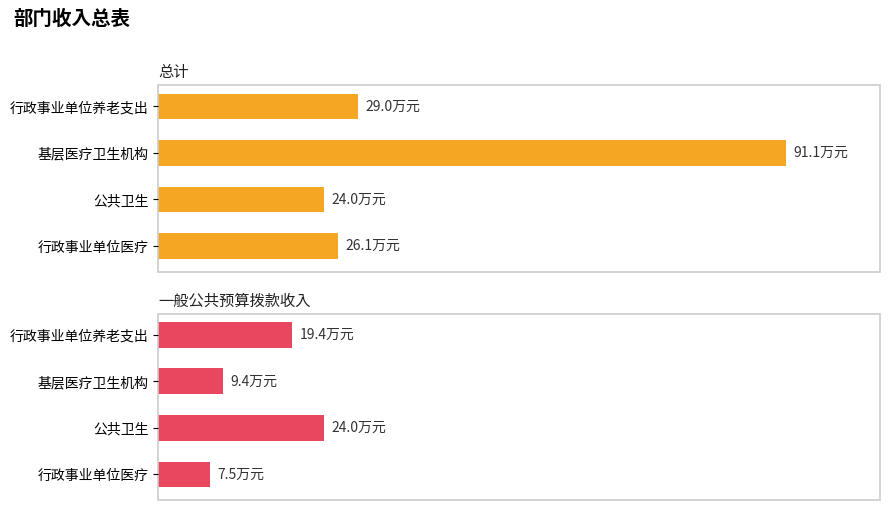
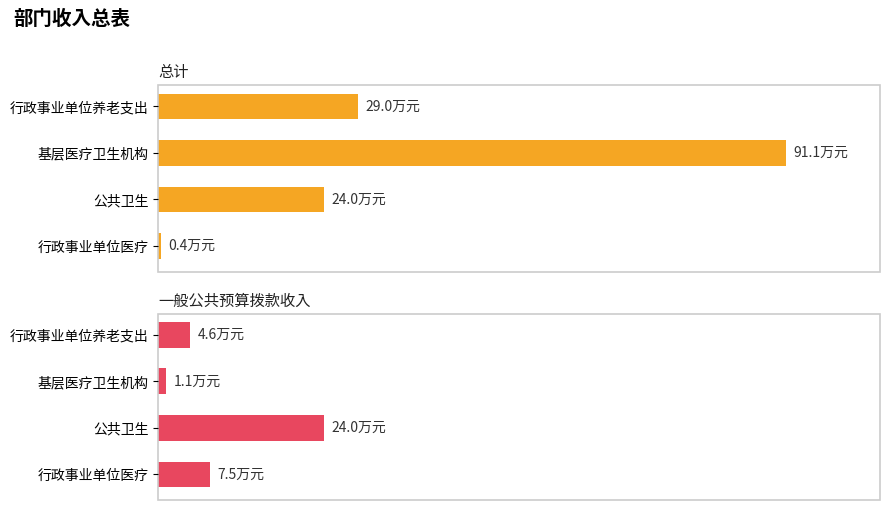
  {
    "总计": {
      "行政事业单位养老支出": 29.0,
      "基层医疗卫生机构": 91.1,
      "公共卫生": 24.0,
-     "行政事业单位医疗": 26.1
+     "行政事业单位医疗": 0.4
    },
    "一般公共预算拨款收入": {
-     "行政事业单位养老支出": 19.4,
-     "基层医疗卫生机构": 9.4,
+     "行政事业单位养老支出": 4.6,
+     "基层医疗卫生机构": 1.1,
      "公共卫生": 24.0,
      "行政事业单位医疗": 7.5
    }
  }
